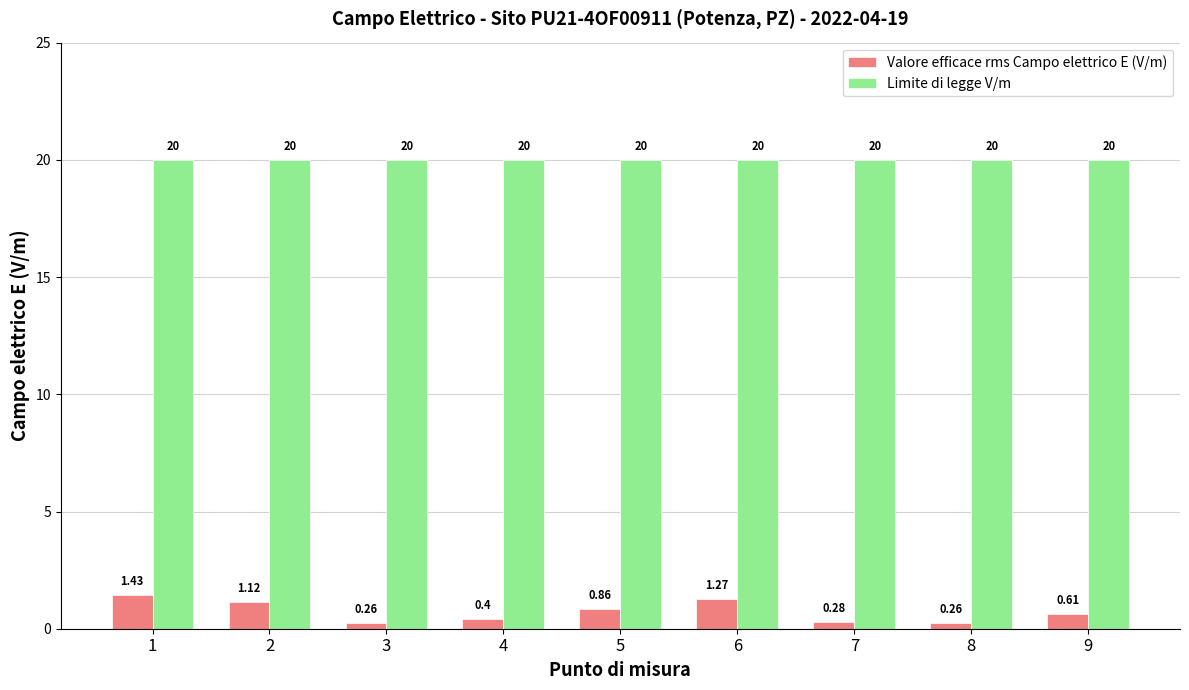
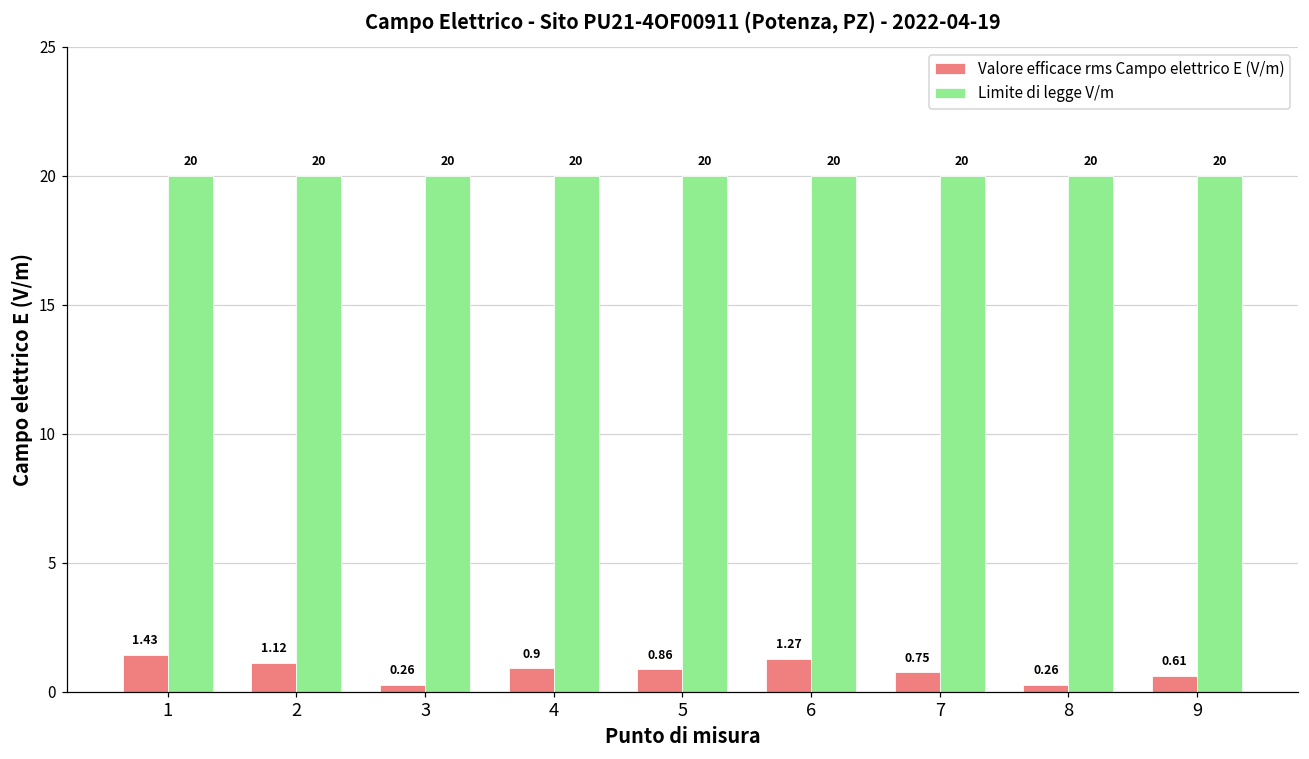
  {
    "Valore efficace rms Campo elettrico E (V/m)": {
      "1": 1.43,
      "2": 1.12,
      "3": 0.26,
-     "4": 0.4,
+     "4": 0.9,
      "5": 0.86,
      "6": 1.27,
-     "7": 0.28,
+     "7": 0.75,
      "8": 0.26,
      "9": 0.61
    },
    "Limite di legge V/m": {
      "1": 20,
      "2": 20,
      "3": 20,
      "4": 20,
      "5": 20,
      "6": 20,
      "7": 20,
      "8": 20,
      "9": 20
    }
  }
